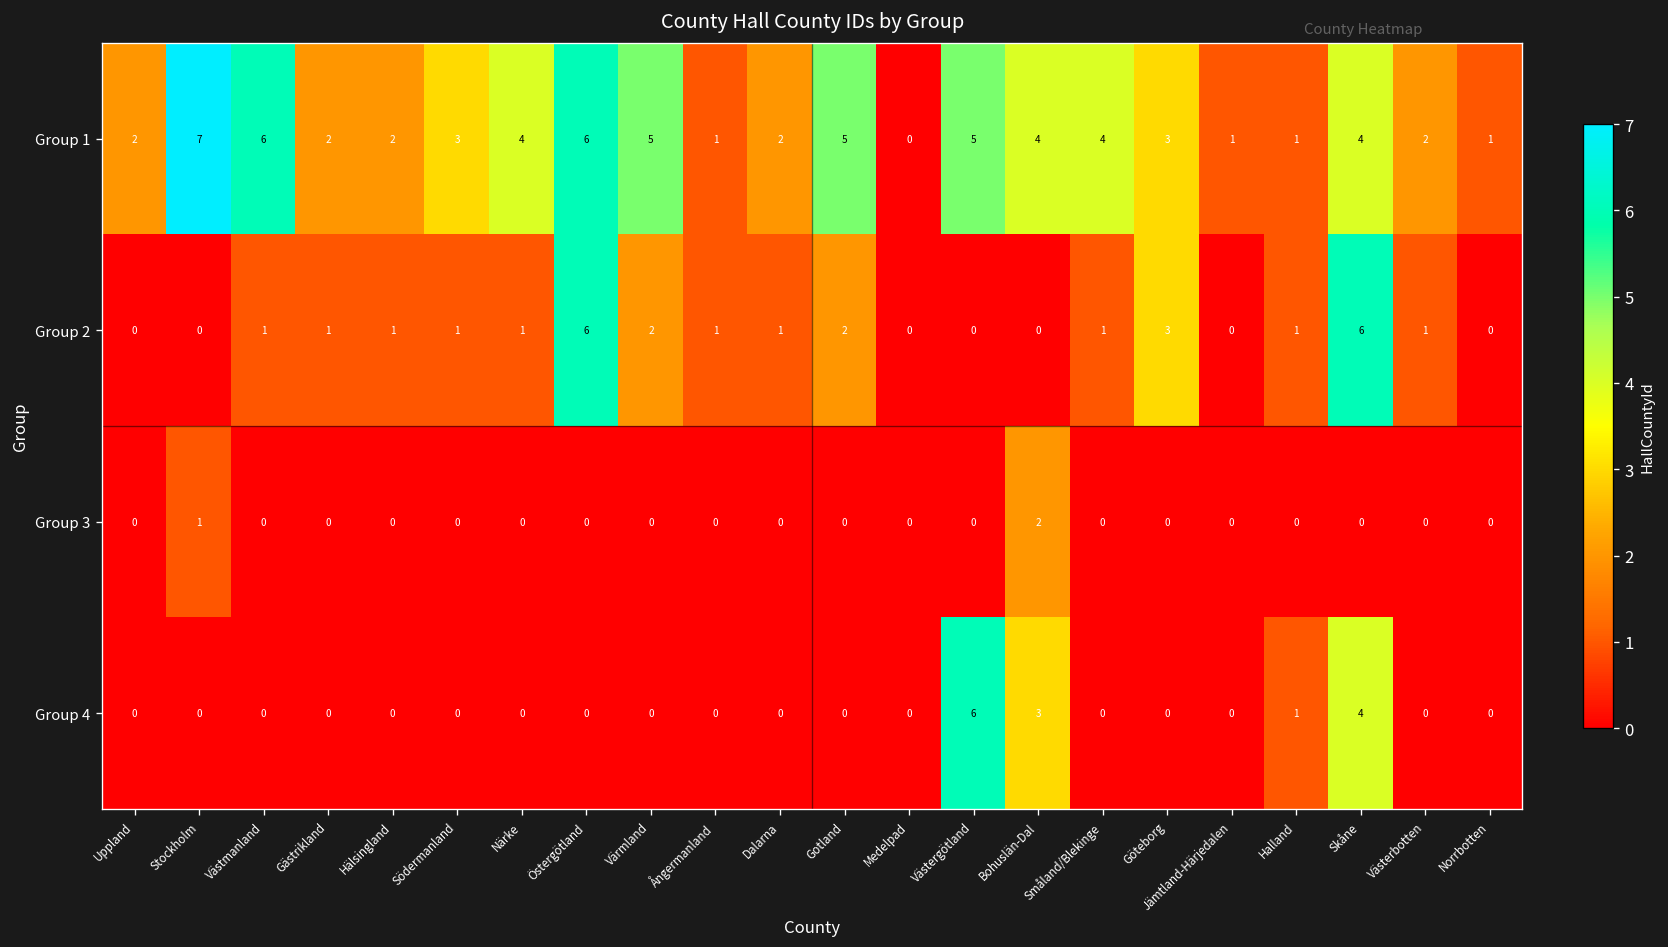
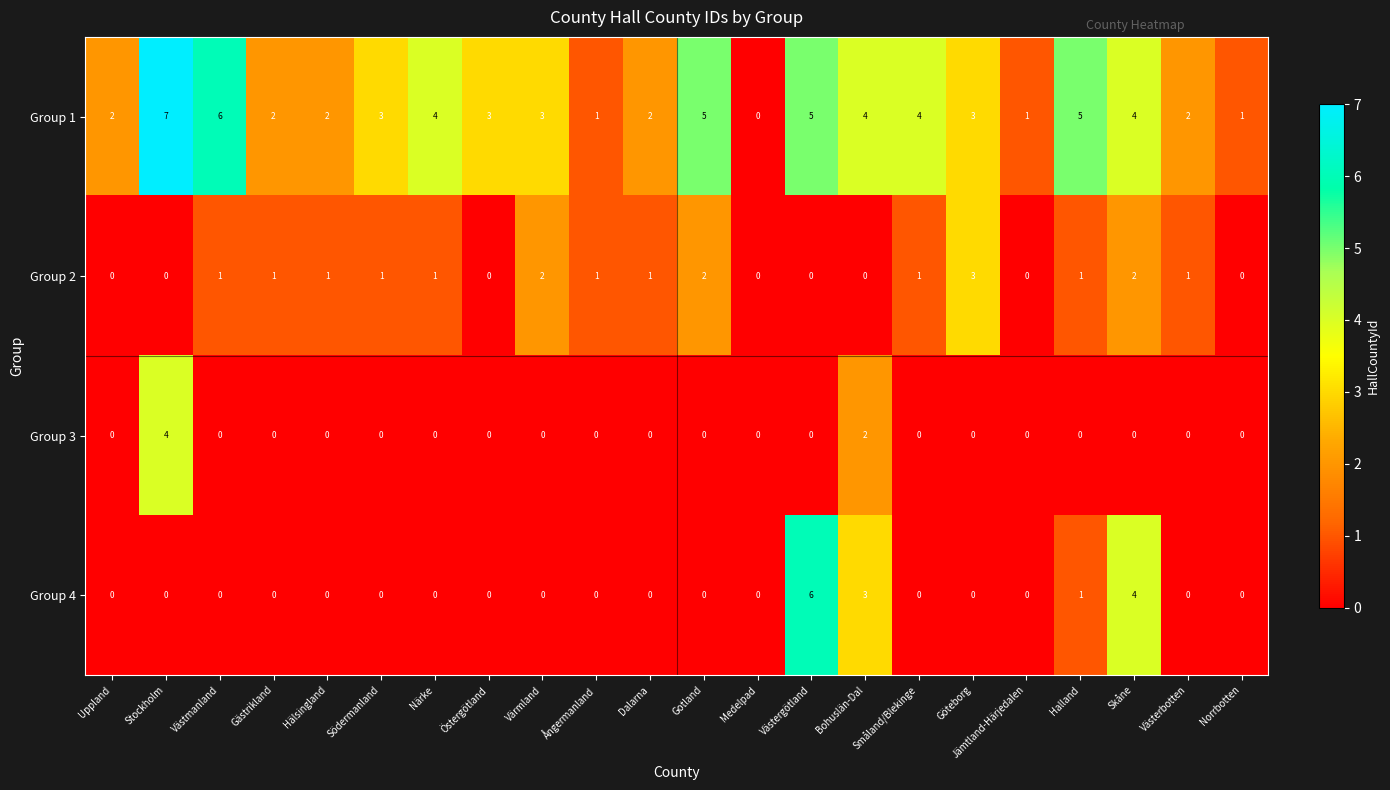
  {
    "Group 1": {
      "Uppland": 2,
      "Stockholm": 7,
      "Västmanland": 6,
      "Gästrikland": 2,
      "Hälsingland": 2,
      "Södermanland": 3,
      "Närke": 4,
-     "Östergötland": 6,
-     "Värmland": 5,
+     "Östergötland": 3,
+     "Värmland": 3,
      "Ångermanland": 1,
      "Dalarna": 2,
      "Gotland": 5,
      "Medelpad": 0,
      "Västergötland": 5,
      "Bohuslän-Dal": 4,
      "Småland/Blekinge": 4,
      "Göteborg": 3,
      "Jämtland-Härjedalen": 1,
-     "Halland": 1,
+     "Halland": 5,
      "Skåne": 4,
      "Västerbotten": 2,
      "Norrbotten": 1
    },
    "Group 2": {
      "Uppland": 0,
      "Stockholm": 0,
      "Västmanland": 1,
      "Gästrikland": 1,
      "Hälsingland": 1,
      "Södermanland": 1,
      "Närke": 1,
-     "Östergötland": 6,
+     "Östergötland": 0,
      "Värmland": 2,
      "Ångermanland": 1,
      "Dalarna": 1,
      "Gotland": 2,
      "Medelpad": 0,
      "Västergötland": 0,
      "Bohuslän-Dal": 0,
      "Småland/Blekinge": 1,
      "Göteborg": 3,
      "Jämtland-Härjedalen": 0,
      "Halland": 1,
-     "Skåne": 6,
+     "Skåne": 2,
      "Västerbotten": 1,
      "Norrbotten": 0
    },
    "Group 3": {
      "Uppland": 0,
-     "Stockholm": 1,
+     "Stockholm": 4,
      "Västmanland": 0,
      "Gästrikland": 0,
      "Hälsingland": 0,
      "Södermanland": 0,
      "Närke": 0,
      "Östergötland": 0,
      "Värmland": 0,
      "Ångermanland": 0,
      "Dalarna": 0,
      "Gotland": 0,
      "Medelpad": 0,
      "Västergötland": 0,
      "Bohuslän-Dal": 2,
      "Småland/Blekinge": 0,
      "Göteborg": 0,
      "Jämtland-Härjedalen": 0,
      "Halland": 0,
      "Skåne": 0,
      "Västerbotten": 0,
      "Norrbotten": 0
    },
    "Group 4": {
      "Uppland": 0,
      "Stockholm": 0,
      "Västmanland": 0,
      "Gästrikland": 0,
      "Hälsingland": 0,
      "Södermanland": 0,
      "Närke": 0,
      "Östergötland": 0,
      "Värmland": 0,
      "Ångermanland": 0,
      "Dalarna": 0,
      "Gotland": 0,
      "Medelpad": 0,
      "Västergötland": 6,
      "Bohuslän-Dal": 3,
      "Småland/Blekinge": 0,
      "Göteborg": 0,
      "Jämtland-Härjedalen": 0,
      "Halland": 1,
      "Skåne": 4,
      "Västerbotten": 0,
      "Norrbotten": 0
    }
  }
